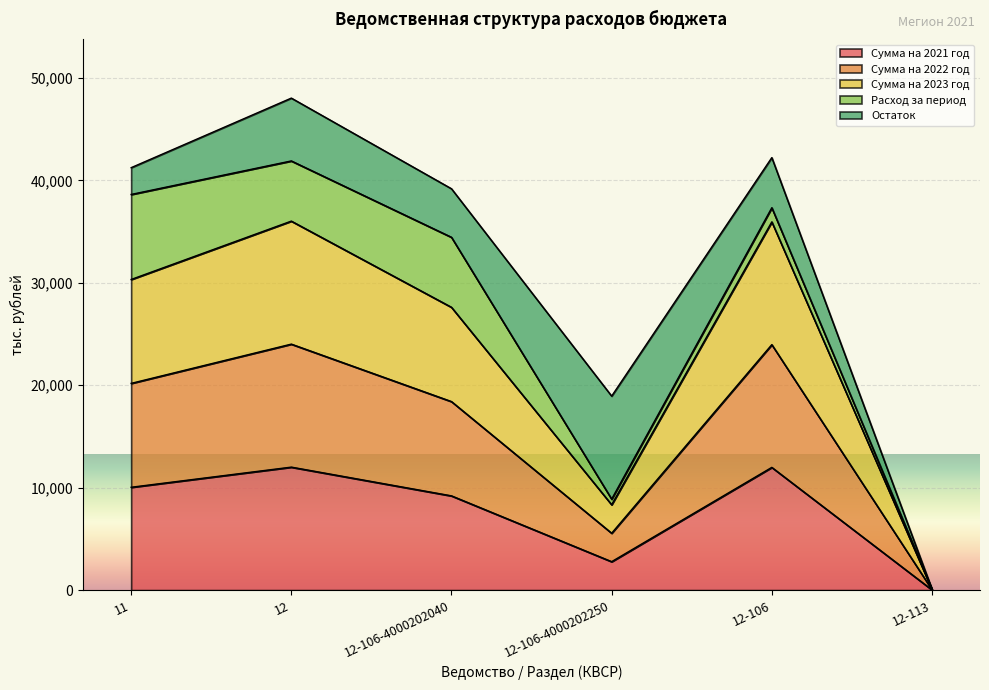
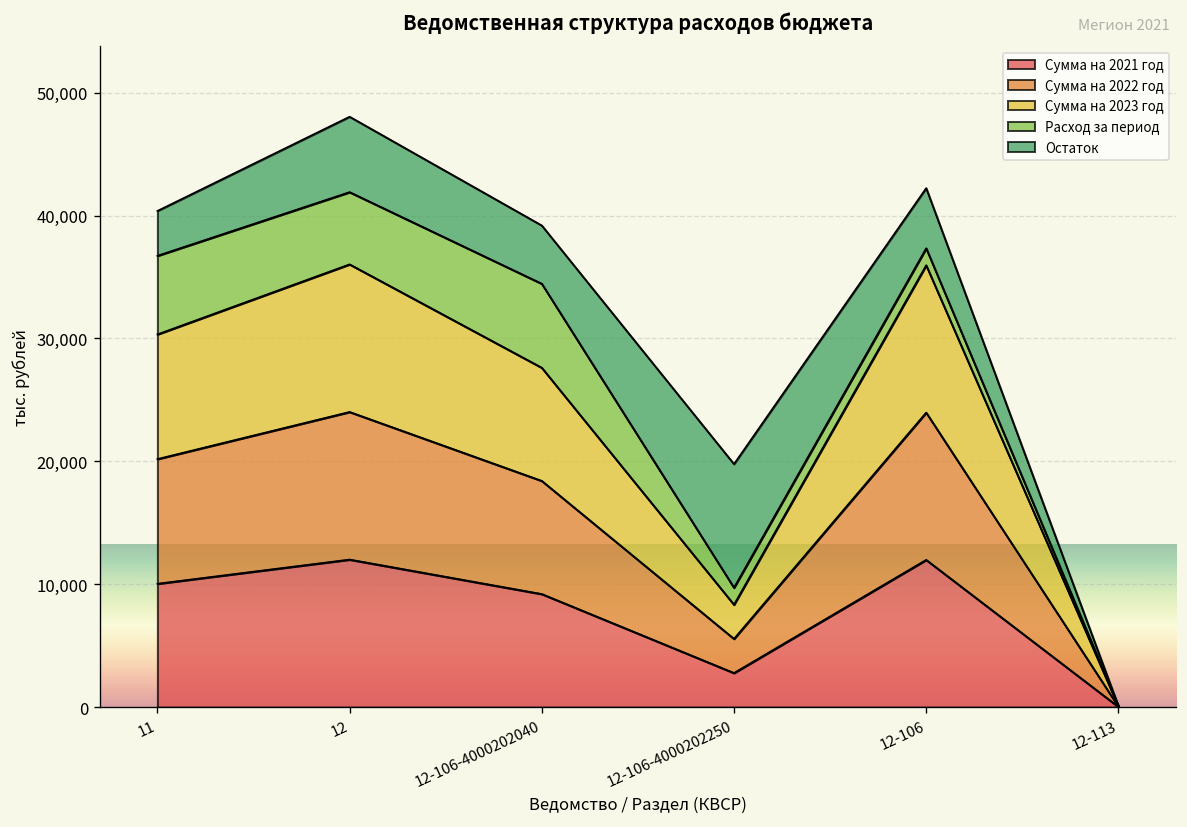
  {
    "Сумма на 2023 год": {
      "11": "10,100",
      "12": "12,000",
      "12-106-4000202040": "9,200",
      "12-106-4000202250": "2,800",
      "12-106": "12,000"
    },
    "Расход за период": {
-     "11": "8,300",
+     "11": "6,400",
      "12": "5,900",
      "12-106-4000202040": "6,800",
-     "12-106-4000202250": "500",
+     "12-106-4000202250": "1,400",
      "12-106": "1,400"
    },
    "Остаток": {
-     "11": "2,600",
+     "11": "3,600",
      "12": "6,100",
      "12-106-4000202040": "4,700",
      "12-106-4000202250": "10,100",
      "12-106": "4,900"
    }
  }
